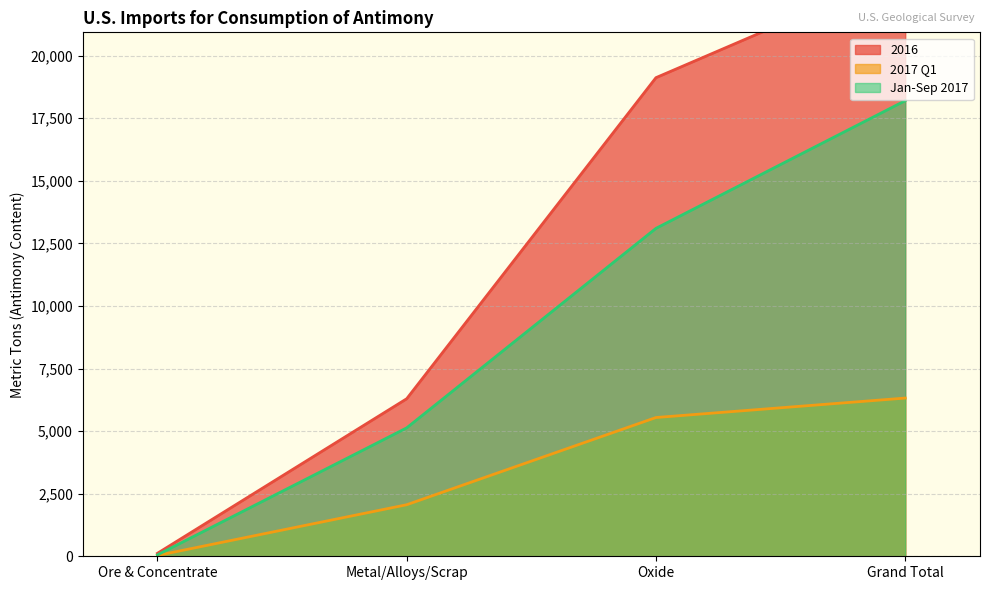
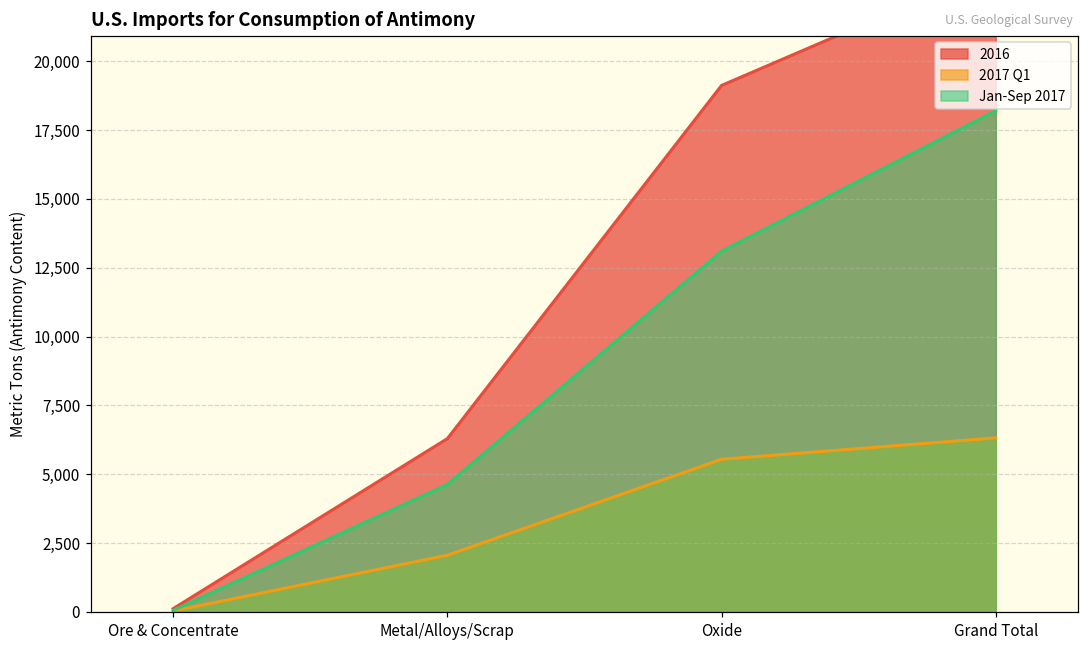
  {
    "2016": {
      "Metal/Alloys/Scrap": "6,300",
      "Oxide": "19,100"
    },
    "2017 Q1": {
      "Metal/Alloys/Scrap": "2,100",
      "Oxide": "5,500",
      "Grand Total": "6,300"
    },
    "Jan-Sep 2017": {
-     "Metal/Alloys/Scrap": "5,100",
+     "Metal/Alloys/Scrap": "4,600",
      "Oxide": "13,100",
      "Grand Total": "18,200"
    }
  }
